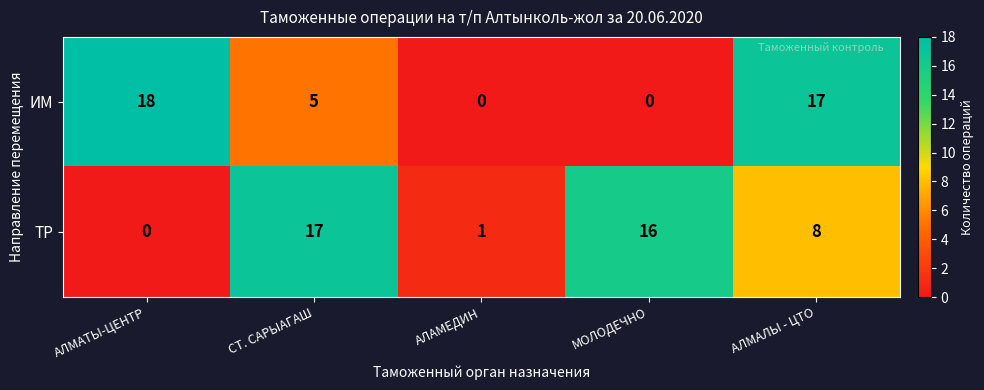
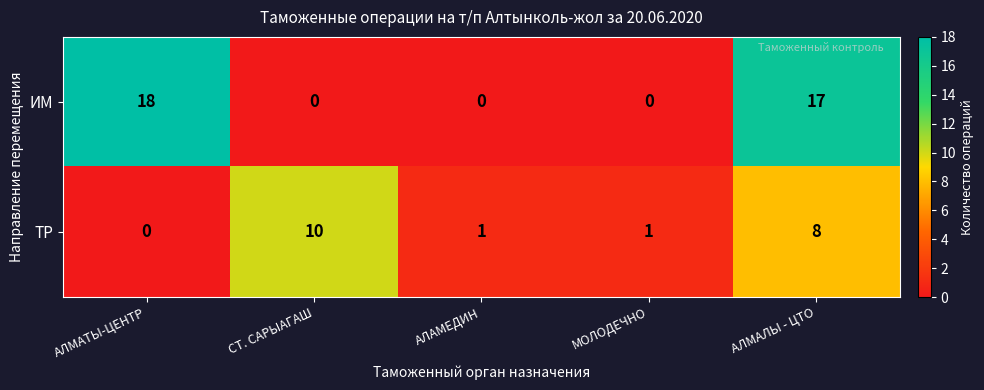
  {
    "ИМ": {
      "АЛМАТЫ-ЦЕНТР": 18,
-     "СТ. САРЫАГАШ": 5,
+     "СТ. САРЫАГАШ": 0,
      "АЛАМЕДИН": 0,
      "МОЛОДЕЧНО": 0
    },
    "ТР": {
      "АЛМАТЫ-ЦЕНТР": 0,
-     "СТ. САРЫАГАШ": 17,
+     "СТ. САРЫАГАШ": 10,
      "АЛАМЕДИН": 1,
-     "МОЛОДЕЧНО": 16,
+     "МОЛОДЕЧНО": 1,
      "АЛМАЛЫ - ЦТО": 8
    }
  }
